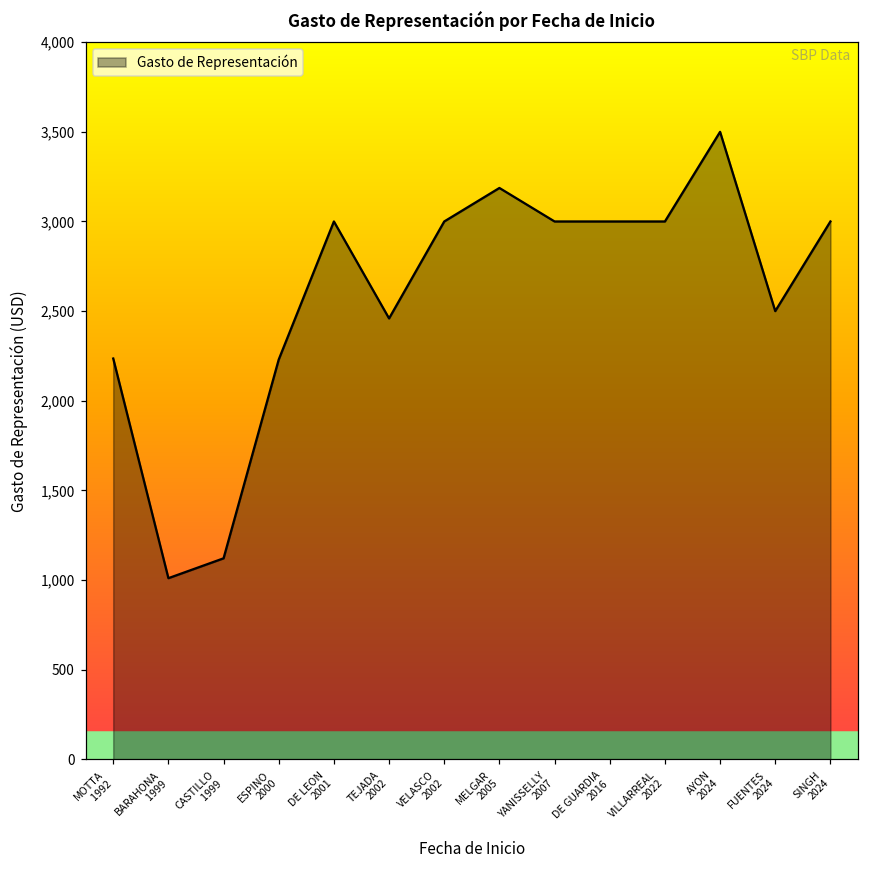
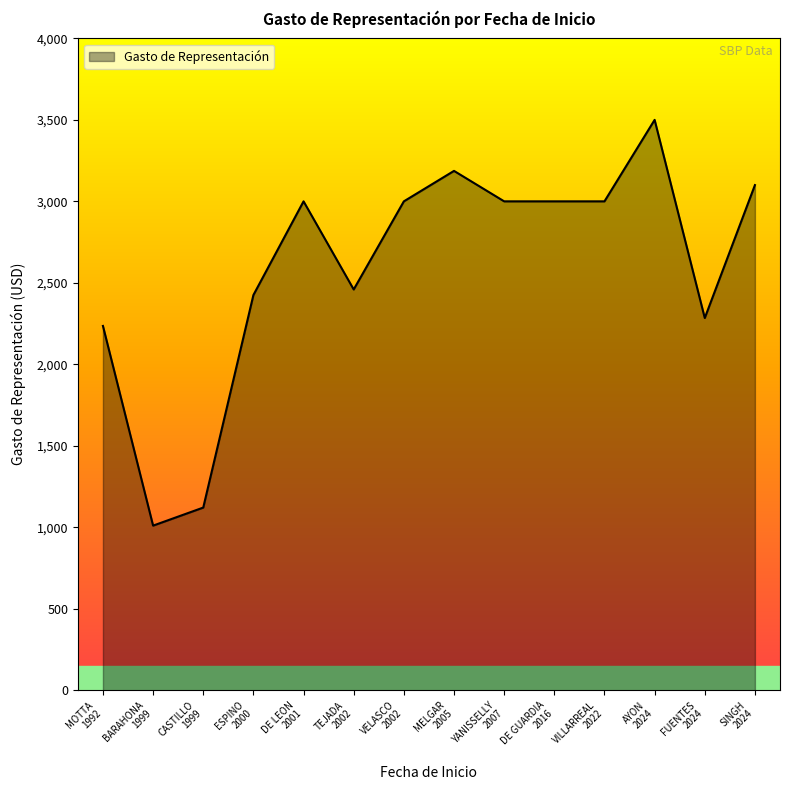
  {
    "MOTTA 1992": "2,240",
    "BARAHONA 1999": "1,010",
    "CASTILLO 1999": "1,120",
-   "ESPINO 2000": "2,230",
+   "ESPINO 2000": "2,430",
    "DE LEON 2001": "3,000",
    "TEJADA 2002": "2,460",
    "VELASCO 2002": "3,000",
    "MELGAR 2005": "3,190",
    "YANISSELLY 2007": "3,000",
    "DE GUARDIA 2016": "3,000",
    "VILLARREAL 2022": "3,000",
    "AYON 2024": "3,500",
-   "FUENTES 2024": "2,500",
-   "SINGH 2024": "3,000"
+   "FUENTES 2024": "2,280",
+   "SINGH 2024": "3,100"
  }
